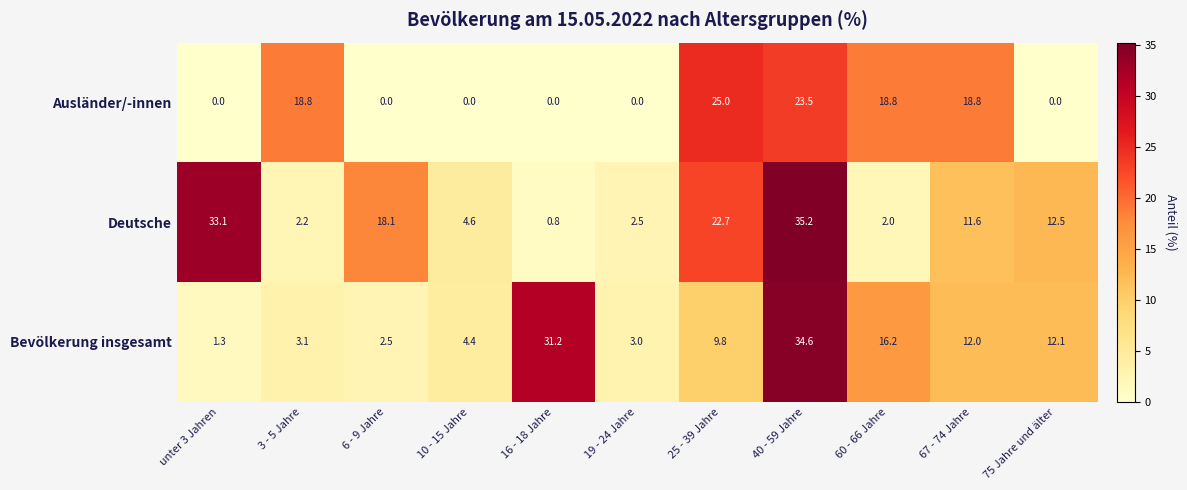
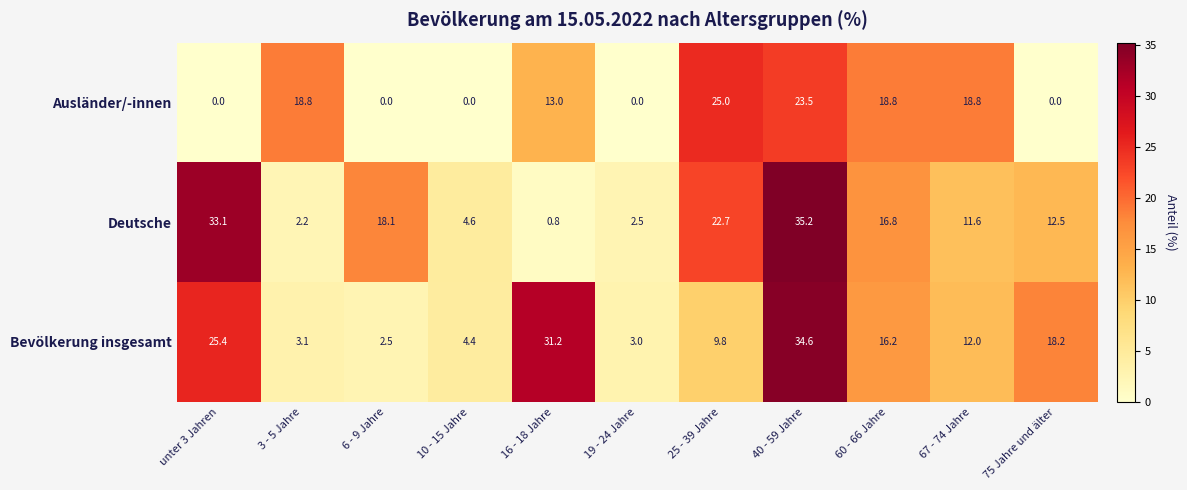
  {
    "Ausländer/-innen": {
      "unter 3 Jahren": 0.0,
      "3 - 5 Jahre": 18.8,
      "6 - 9 Jahre": 0.0,
      "10 - 15 Jahre": 0.0,
-     "16 - 18 Jahre": 0.0,
+     "16 - 18 Jahre": 13.0,
      "19 - 24 Jahre": 0.0,
      "25 - 39 Jahre": 25.0,
      "40 - 59 Jahre": 23.5,
      "60 - 66 Jahre": 18.8,
      "67 - 74 Jahre": 18.8,
      "75 Jahre und älter": 0.0
    },
    "Deutsche": {
      "unter 3 Jahren": 33.1,
      "3 - 5 Jahre": 2.2,
      "6 - 9 Jahre": 18.1,
      "10 - 15 Jahre": 4.6,
      "16 - 18 Jahre": 0.8,
      "19 - 24 Jahre": 2.5,
      "25 - 39 Jahre": 22.7,
      "40 - 59 Jahre": 35.2,
-     "60 - 66 Jahre": 2.0,
+     "60 - 66 Jahre": 16.8,
      "67 - 74 Jahre": 11.6,
      "75 Jahre und älter": 12.5
    },
    "Bevölkerung insgesamt": {
-     "unter 3 Jahren": 1.3,
+     "unter 3 Jahren": 25.4,
      "3 - 5 Jahre": 3.1,
      "6 - 9 Jahre": 2.5,
      "10 - 15 Jahre": 4.4,
      "16 - 18 Jahre": 31.2,
      "19 - 24 Jahre": 3.0,
      "25 - 39 Jahre": 9.8,
      "40 - 59 Jahre": 34.6,
      "60 - 66 Jahre": 16.2,
      "67 - 74 Jahre": 12.0,
-     "75 Jahre und älter": 12.1
+     "75 Jahre und älter": 18.2
    }
  }
